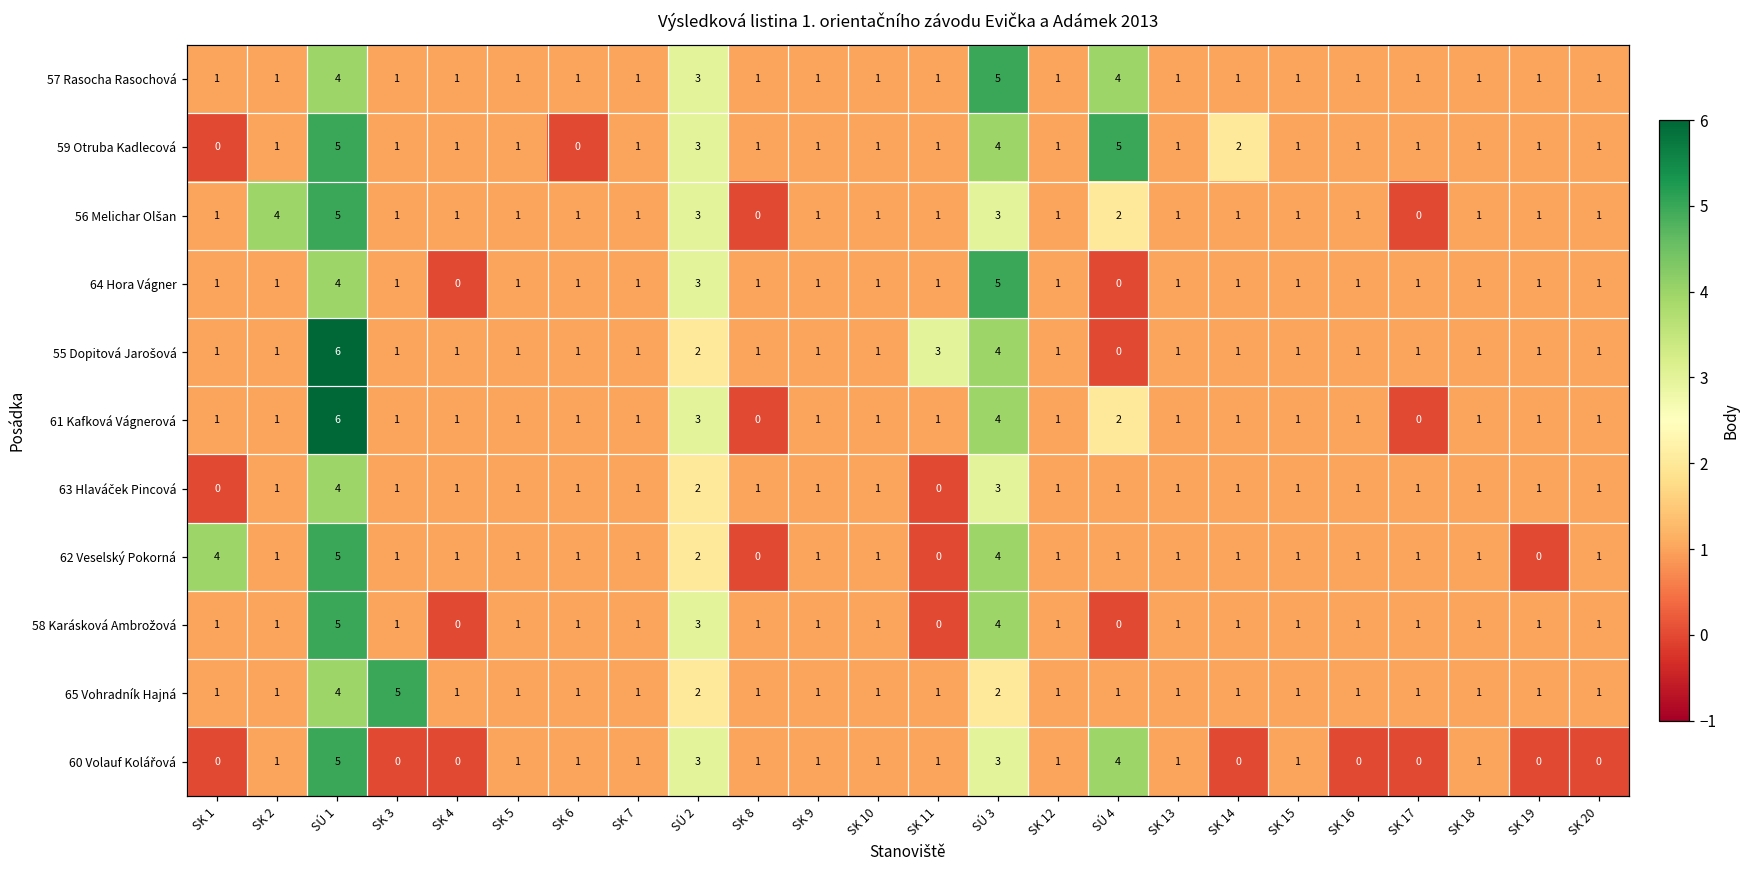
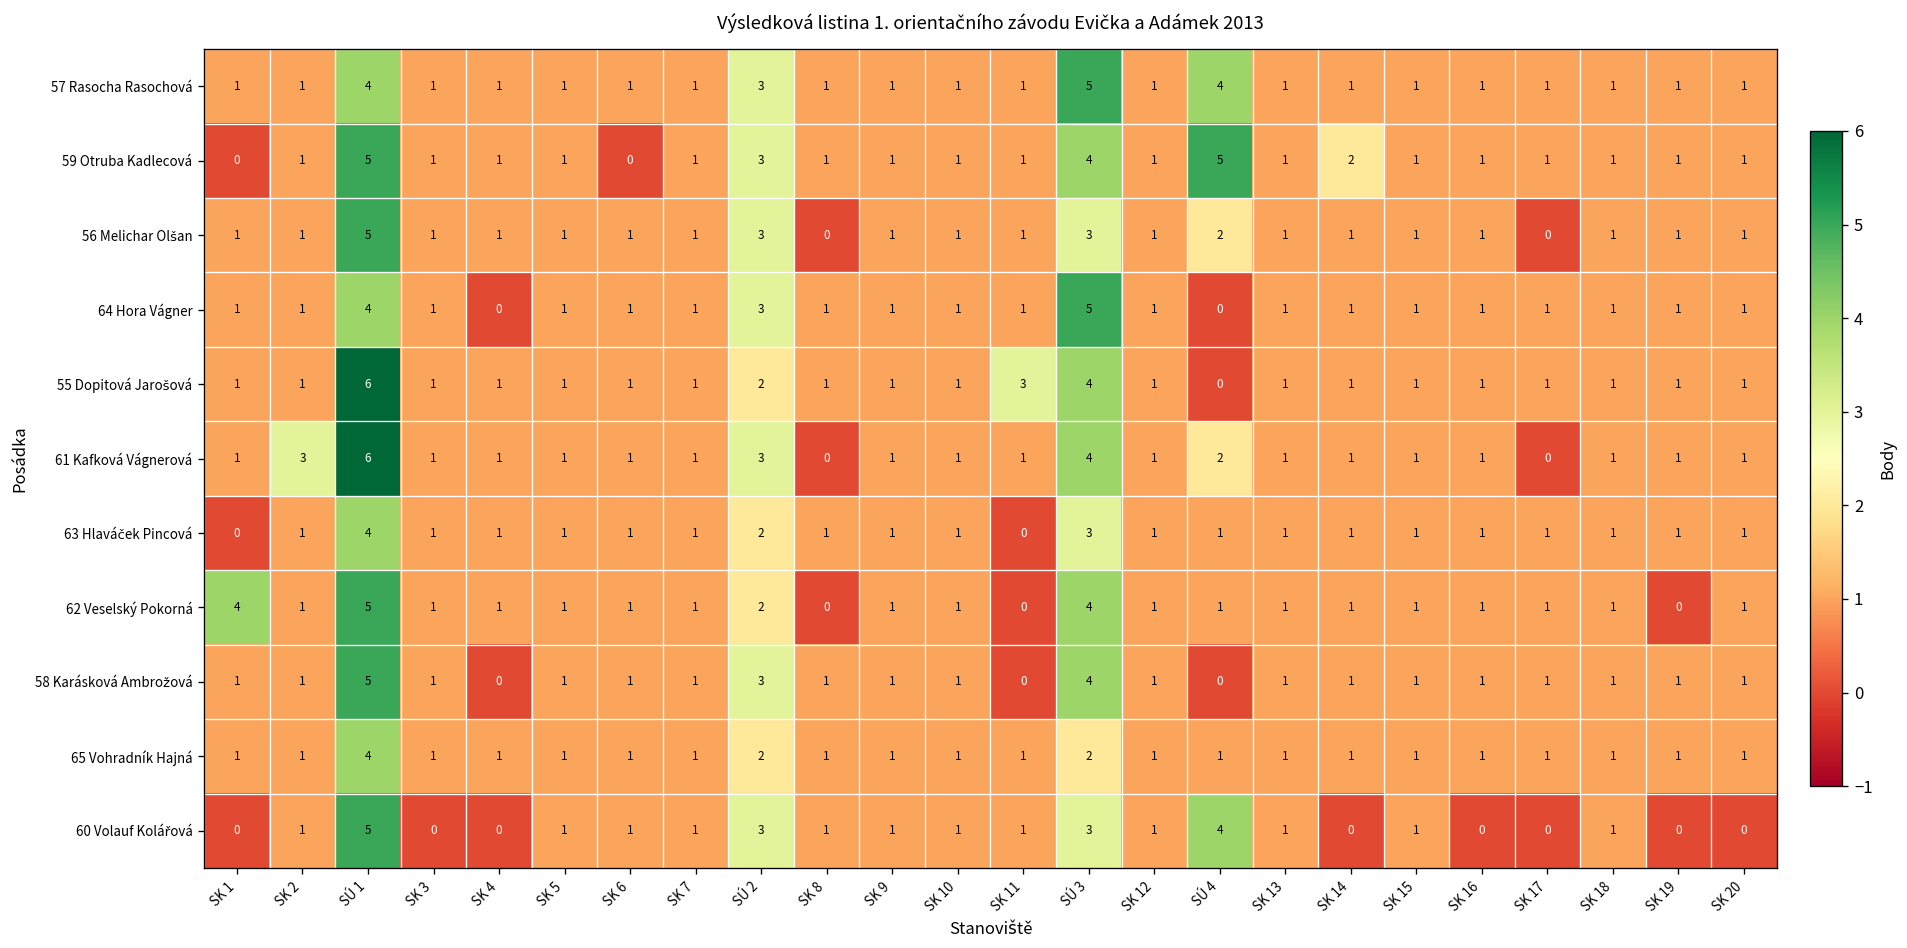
  {
    "56 Melichar Olšan": {
      "SK 1": 1,
-     "SK 2": 4,
+     "SK 2": 1,
      "SÚ 1": 5,
      "SK 3": 1,
      "SK 4": 1,
      "SK 5": 1,
      "SK 6": 1,
      "SK 7": 1,
      "SÚ 2": 3,
      "SK 8": 0,
      "SK 9": 1,
      "SK 10": 1,
      "SK 11": 1,
      "SÚ 3": 3,
      "SK 12": 1,
      "SÚ 4": 2,
      "SK 13": 1,
      "SK 14": 1,
      "SK 15": 1,
      "SK 16": 1,
      "SK 17": 0,
      "SK 18": 1,
      "SK 19": 1,
      "SK 20": 1
    },
    "61 Kafková Vágnerová": {
      "SK 1": 1,
-     "SK 2": 1,
+     "SK 2": 3,
      "SÚ 1": 6,
      "SK 3": 1,
      "SK 4": 1,
      "SK 5": 1,
      "SK 6": 1,
      "SK 7": 1,
      "SÚ 2": 3,
      "SK 8": 0,
      "SK 9": 1,
      "SK 10": 1,
      "SK 11": 1,
      "SÚ 3": 4,
      "SK 12": 1,
      "SÚ 4": 2,
      "SK 13": 1,
      "SK 14": 1,
      "SK 15": 1,
      "SK 16": 1,
      "SK 17": 0,
      "SK 18": 1,
      "SK 19": 1,
      "SK 20": 1
    },
    "65 Vohradník Hajná": {
      "SK 1": 1,
      "SK 2": 1,
      "SÚ 1": 4,
-     "SK 3": 5,
+     "SK 3": 1,
      "SK 4": 1,
      "SK 5": 1,
      "SK 6": 1,
      "SK 7": 1,
      "SÚ 2": 2,
      "SK 8": 1,
      "SK 9": 1,
      "SK 10": 1,
      "SK 11": 1,
      "SÚ 3": 2,
      "SK 12": 1,
      "SÚ 4": 1,
      "SK 13": 1,
      "SK 14": 1,
      "SK 15": 1,
      "SK 16": 1,
      "SK 17": 1,
      "SK 18": 1,
      "SK 19": 1,
      "SK 20": 1
    }
  }
